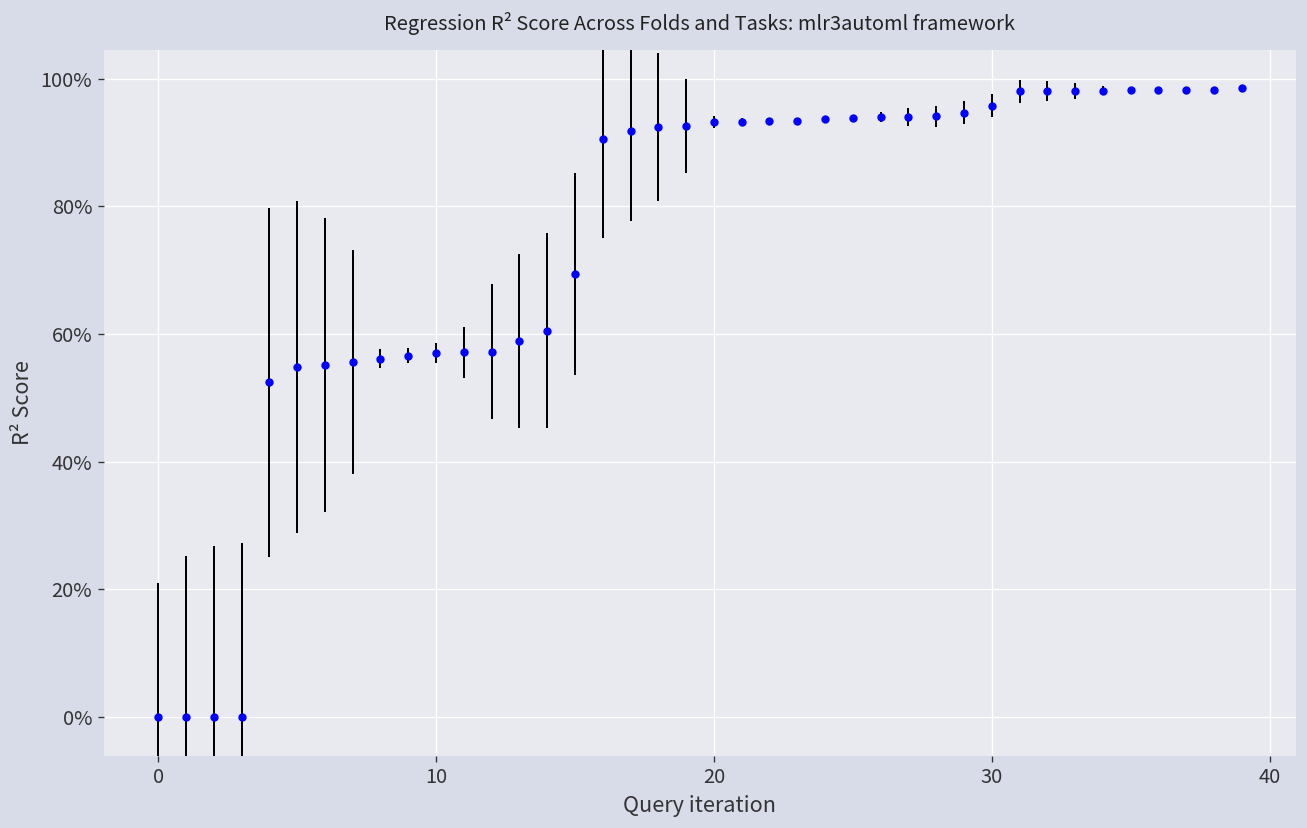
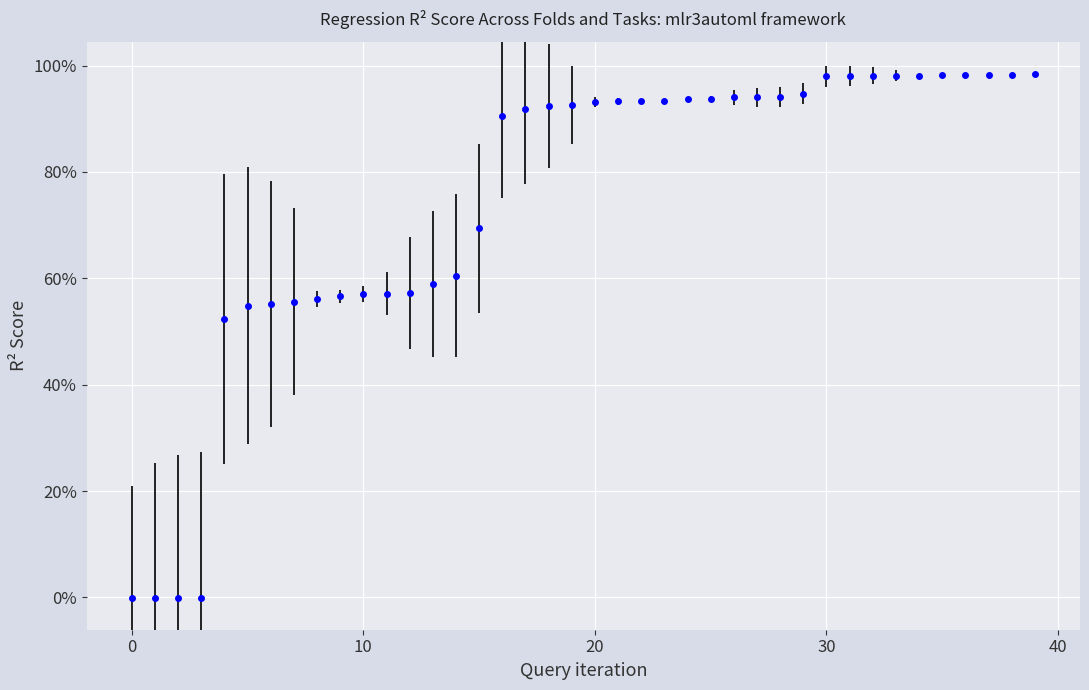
  {
    "0": "0%",
    "10": "57%",
    "20": "93%",
-   "30": "96%"
+   "30": "98%"
  }
